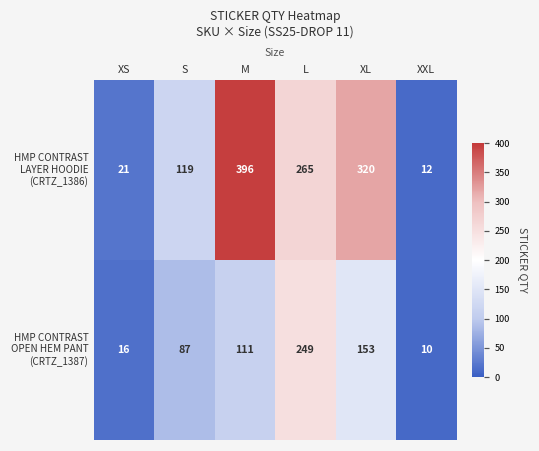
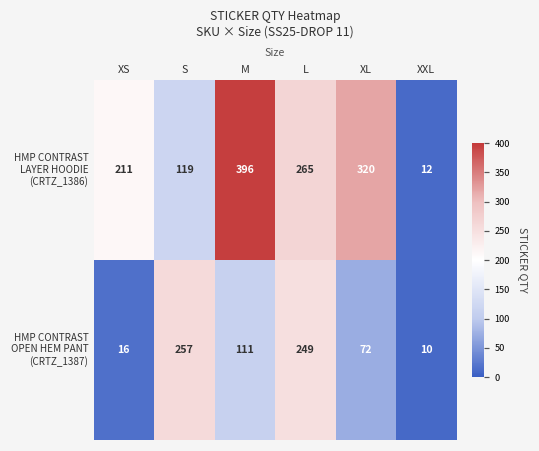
  {
    "HMP CONTRAST LAYER HOODIE (CRTZ_1386)": {
-     "XS": 21,
+     "XS": 211,
      "S": 119,
      "M": 396,
      "L": 265,
      "XL": 320,
      "XXL": 12
    },
    "HMP CONTRAST OPEN HEM PANT (CRTZ_1387)": {
      "XS": 16,
-     "S": 87,
+     "S": 257,
      "M": 111,
      "L": 249,
-     "XL": 153,
+     "XL": 72,
      "XXL": 10
    }
  }
